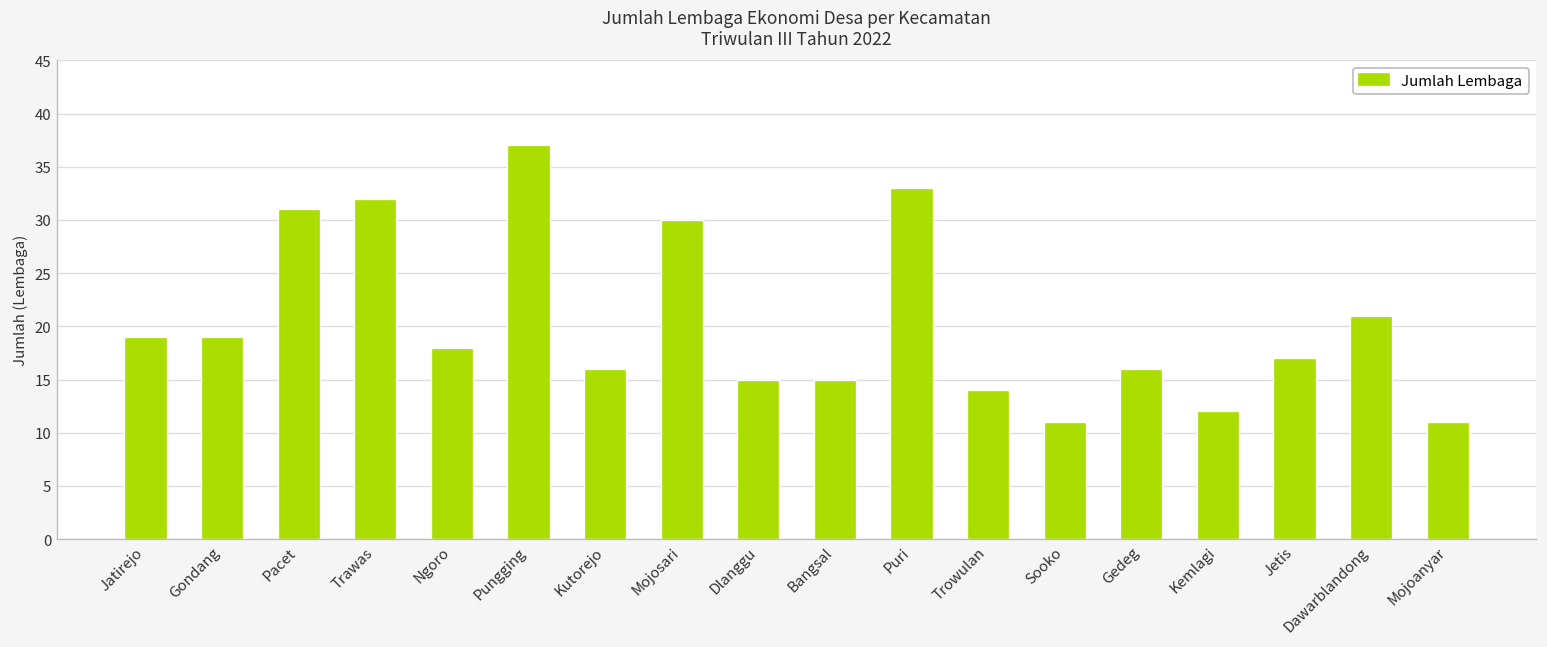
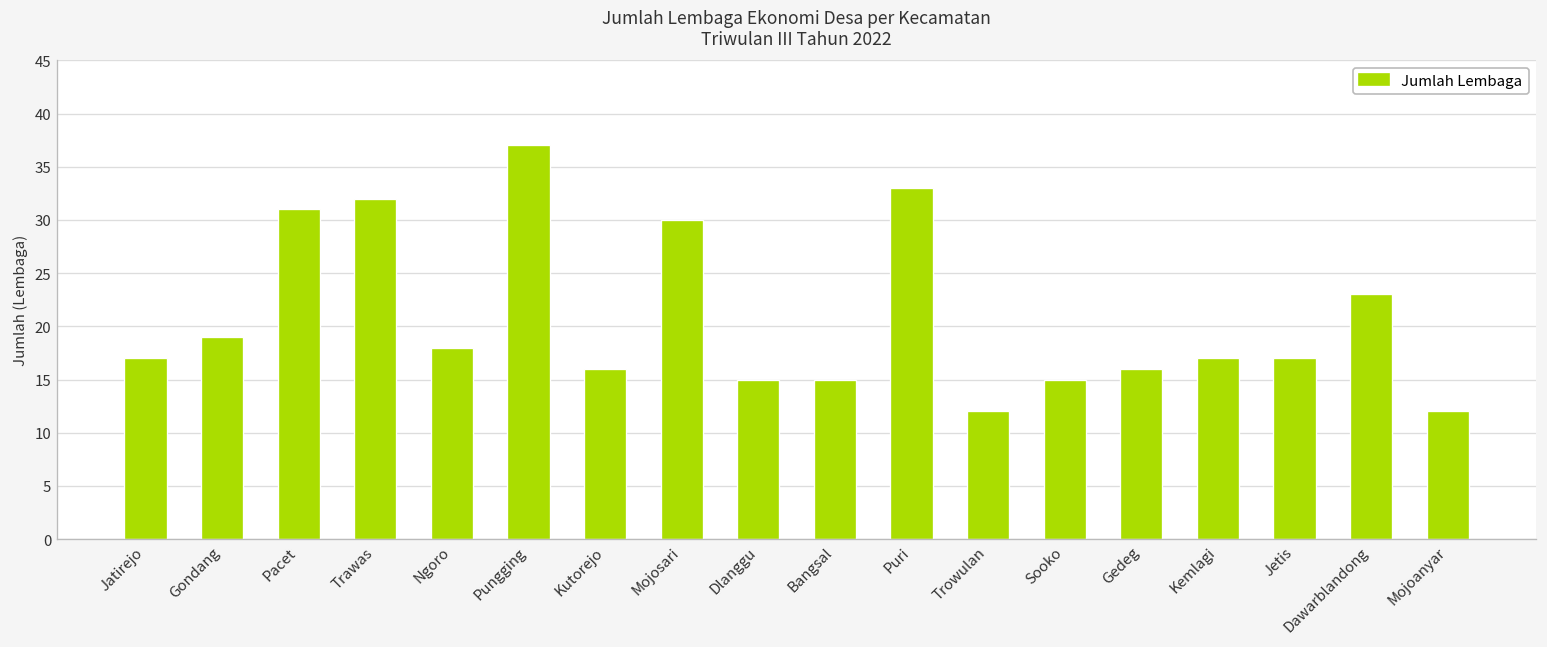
  {
-   "Jatirejo": 19,
+   "Jatirejo": 17,
    "Gondang": 19,
    "Pacet": 31,
    "Trawas": 32,
    "Ngoro": 18,
    "Pungging": 37,
    "Kutorejo": 16,
    "Mojosari": 30,
    "Dlanggu": 15,
    "Bangsal": 15,
    "Puri": 33,
-   "Trowulan": 14,
-   "Sooko": 11,
+   "Trowulan": 12,
+   "Sooko": 15,
    "Gedeg": 16,
-   "Kemlagi": 12,
+   "Kemlagi": 17,
    "Jetis": 17,
-   "Dawarblandong": 21,
-   "Mojoanyar": 11
+   "Dawarblandong": 23,
+   "Mojoanyar": 12
  }
